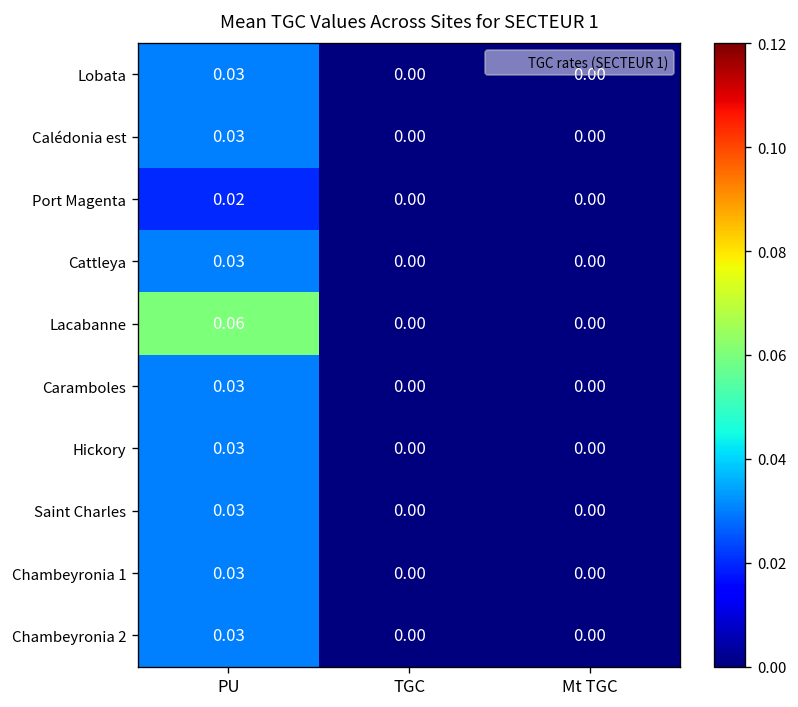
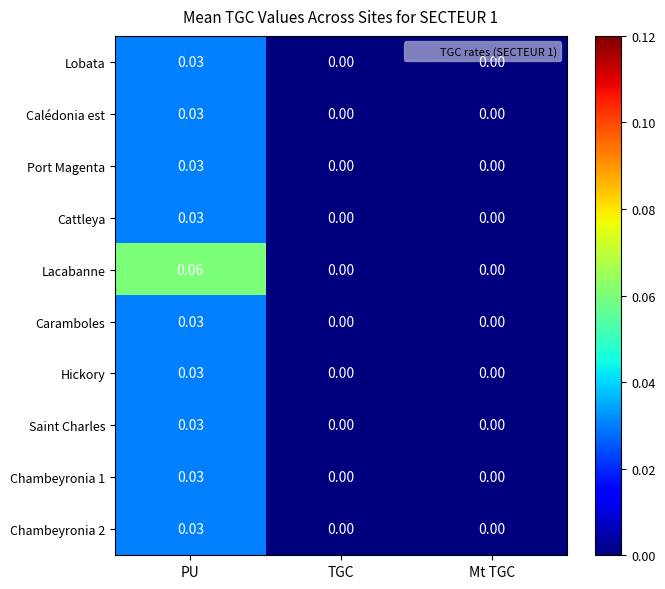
  {
    "Lobata": {
      "PU": 0.03,
      "TGC": 0.00
    },
    "Calédonia est": {
      "PU": 0.03,
      "TGC": 0.00,
      "Mt TGC": 0.00
    },
    "Port Magenta": {
-     "PU": 0.02,
+     "PU": 0.03,
      "TGC": 0.00,
      "Mt TGC": 0.00
    },
    "Cattleya": {
      "PU": 0.03,
      "TGC": 0.00,
      "Mt TGC": 0.00
    },
    "Lacabanne": {
      "PU": 0.06,
      "TGC": 0.00,
      "Mt TGC": 0.00
    },
    "Caramboles": {
      "PU": 0.03,
      "TGC": 0.00,
      "Mt TGC": 0.00
    },
    "Hickory": {
      "PU": 0.03,
      "TGC": 0.00,
      "Mt TGC": 0.00
    },
    "Saint Charles": {
      "PU": 0.03,
      "TGC": 0.00,
      "Mt TGC": 0.00
    },
    "Chambeyronia 1": {
      "PU": 0.03,
      "TGC": 0.00,
      "Mt TGC": 0.00
    },
    "Chambeyronia 2": {
      "PU": 0.03,
      "TGC": 0.00,
      "Mt TGC": 0.00
    }
  }
